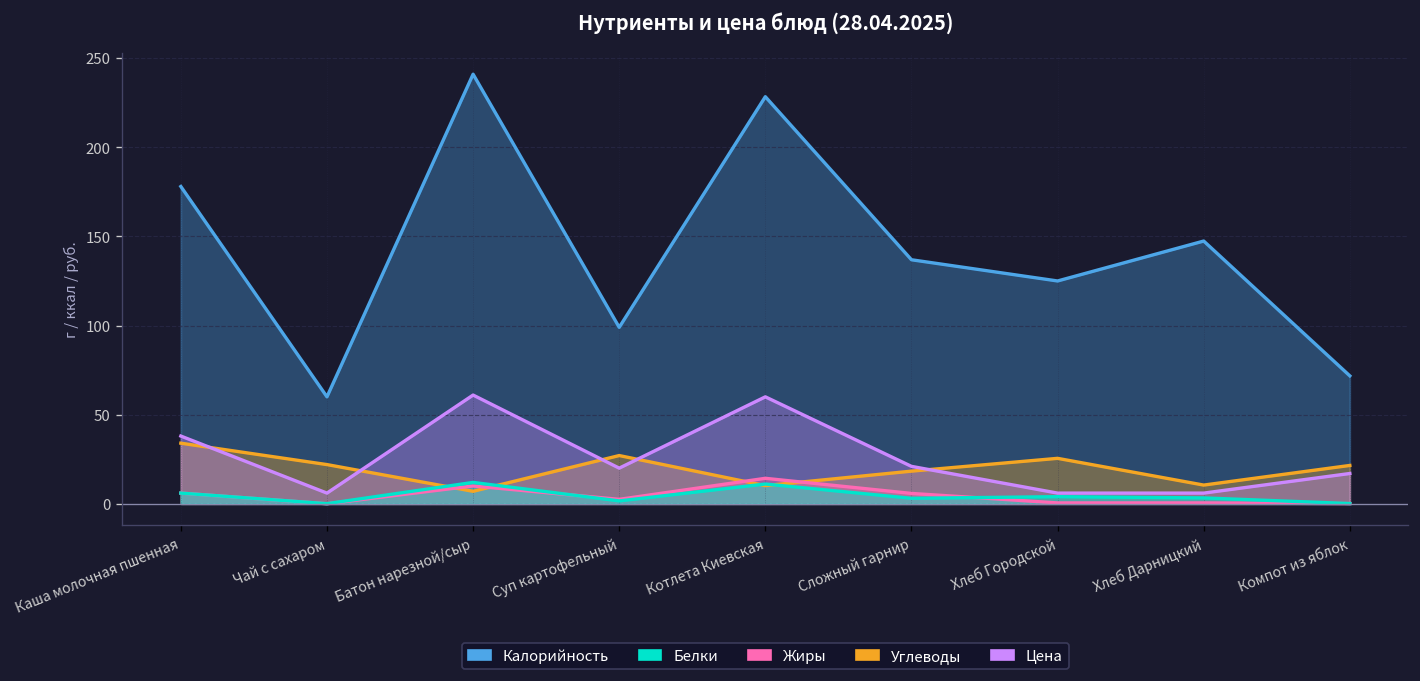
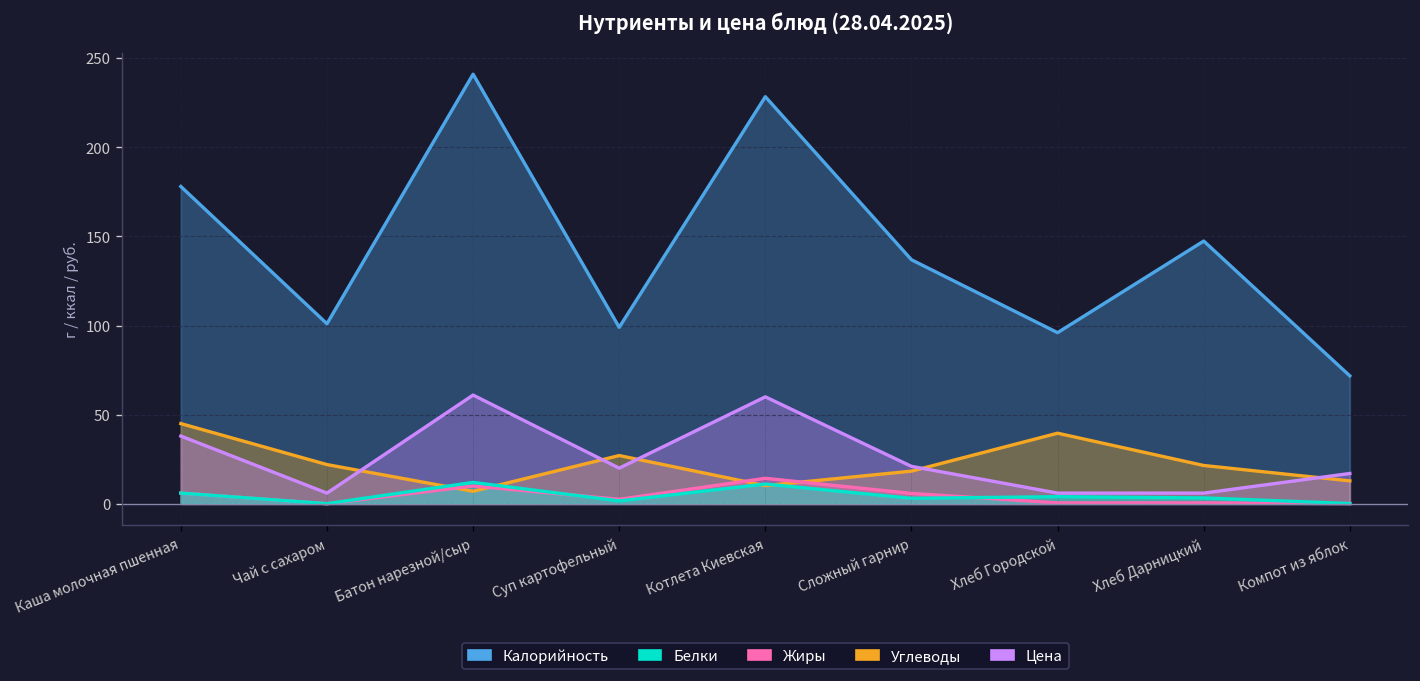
  {
    "Калорийность": {
      "Каша молочная пшенная": 178,
-     "Чай с сахаром": 60,
+     "Чай с сахаром": 101,
      "Батон нарезной/сыр": 241,
      "Суп картофельный": 99,
      "Котлета Киевская": 228,
      "Сложный гарнир": 137,
-     "Хлеб Городской": 125,
+     "Хлеб Городской": 96,
      "Хлеб Дарницкий": 147,
      "Компот из яблок": 72
    },
    "Углеводы": {
-     "Каша молочная пшенная": 34,
+     "Каша молочная пшенная": 45,
      "Чай с сахаром": 22,
      "Батон нарезной/сыр": 7,
      "Суп картофельный": 27,
      "Сложный гарнир": 18,
-     "Хлеб Городской": 26,
-     "Хлеб Дарницкий": 11,
-     "Компот из яблок": 22
+     "Хлеб Городской": 40,
+     "Хлеб Дарницкий": 22,
+     "Компот из яблок": 13
    },
    "Белки": {
      "Батон нарезной/сыр": 12,
      "Сложный гарнир": 3,
      "Хлеб Городской": 4,
      "Хлеб Дарницкий": 3
    }
  }
